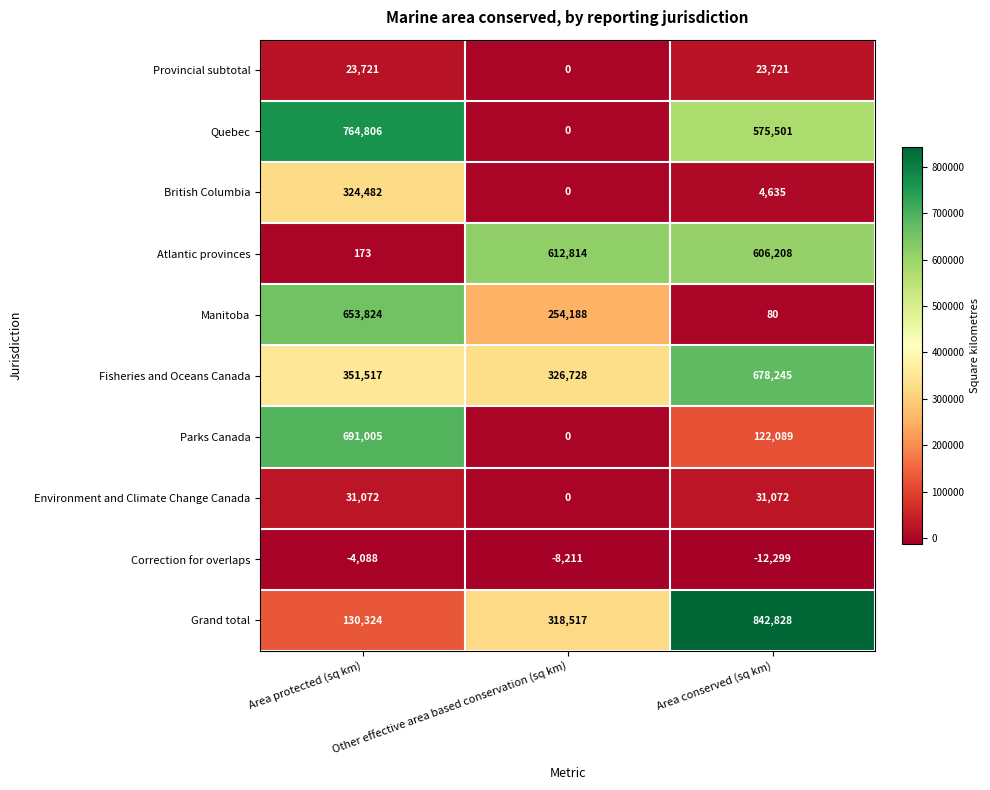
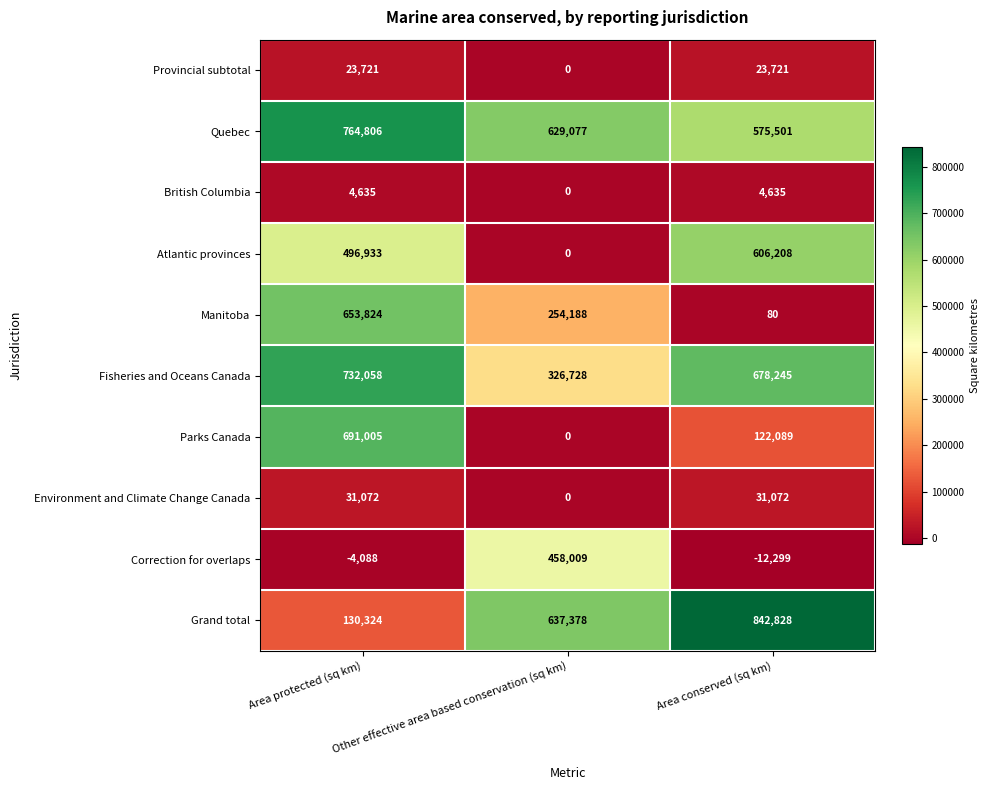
  {
    "Provincial subtotal": {
      "Area protected (sq km)": "23,721",
      "Other effective area based conservation (sq km)": "0",
      "Area conserved (sq km)": "23,721"
    },
    "Quebec": {
      "Area protected (sq km)": "764,806",
-     "Other effective area based conservation (sq km)": "0",
+     "Other effective area based conservation (sq km)": "629,077",
      "Area conserved (sq km)": "575,501"
    },
    "British Columbia": {
-     "Area protected (sq km)": "324,482",
+     "Area protected (sq km)": "4,635",
      "Other effective area based conservation (sq km)": "0",
      "Area conserved (sq km)": "4,635"
    },
    "Atlantic provinces": {
-     "Area protected (sq km)": "173",
-     "Other effective area based conservation (sq km)": "612,814",
+     "Area protected (sq km)": "496,933",
+     "Other effective area based conservation (sq km)": "0",
      "Area conserved (sq km)": "606,208"
    },
    "Manitoba": {
      "Area protected (sq km)": "653,824",
      "Other effective area based conservation (sq km)": "254,188",
      "Area conserved (sq km)": "80"
    },
    "Fisheries and Oceans Canada": {
-     "Area protected (sq km)": "351,517",
+     "Area protected (sq km)": "732,058",
      "Other effective area based conservation (sq km)": "326,728",
      "Area conserved (sq km)": "678,245"
    },
    "Parks Canada": {
      "Area protected (sq km)": "691,005",
      "Other effective area based conservation (sq km)": "0",
      "Area conserved (sq km)": "122,089"
    },
    "Environment and Climate Change Canada": {
      "Area protected (sq km)": "31,072",
      "Other effective area based conservation (sq km)": "0",
      "Area conserved (sq km)": "31,072"
    },
    "Correction for overlaps": {
      "Area protected (sq km)": "-4,088",
-     "Other effective area based conservation (sq km)": "-8,211",
+     "Other effective area based conservation (sq km)": "458,009",
      "Area conserved (sq km)": "-12,299"
    },
    "Grand total": {
      "Area protected (sq km)": "130,324",
-     "Other effective area based conservation (sq km)": "318,517",
+     "Other effective area based conservation (sq km)": "637,378",
      "Area conserved (sq km)": "842,828"
    }
  }
